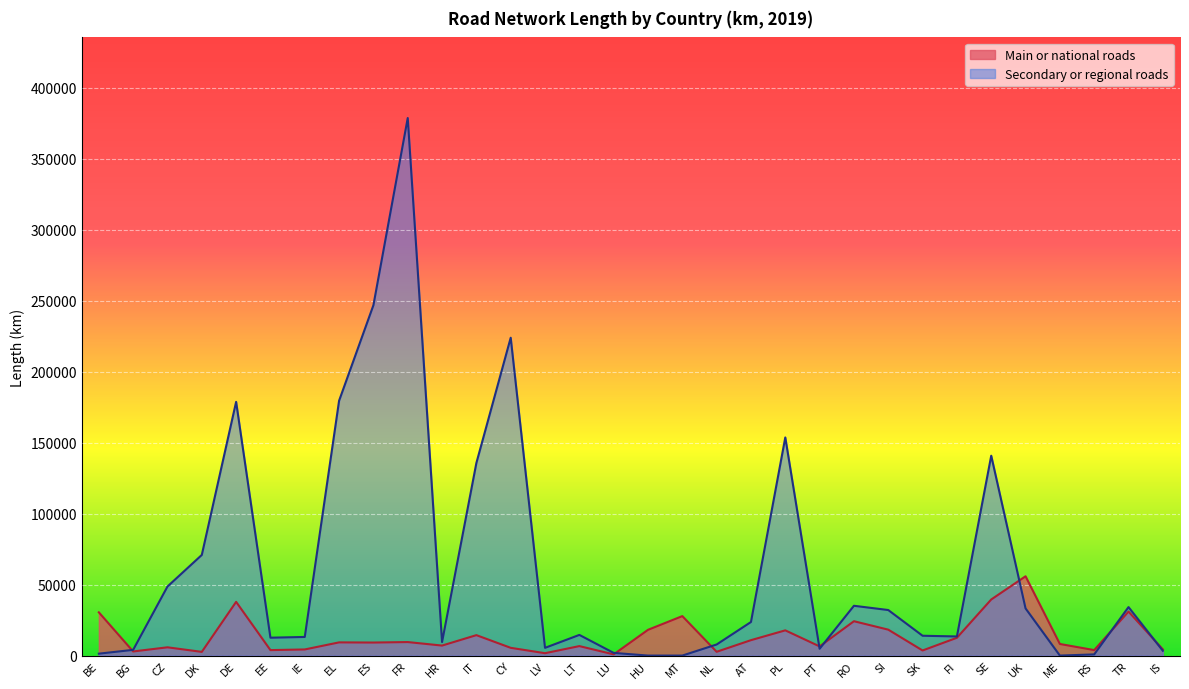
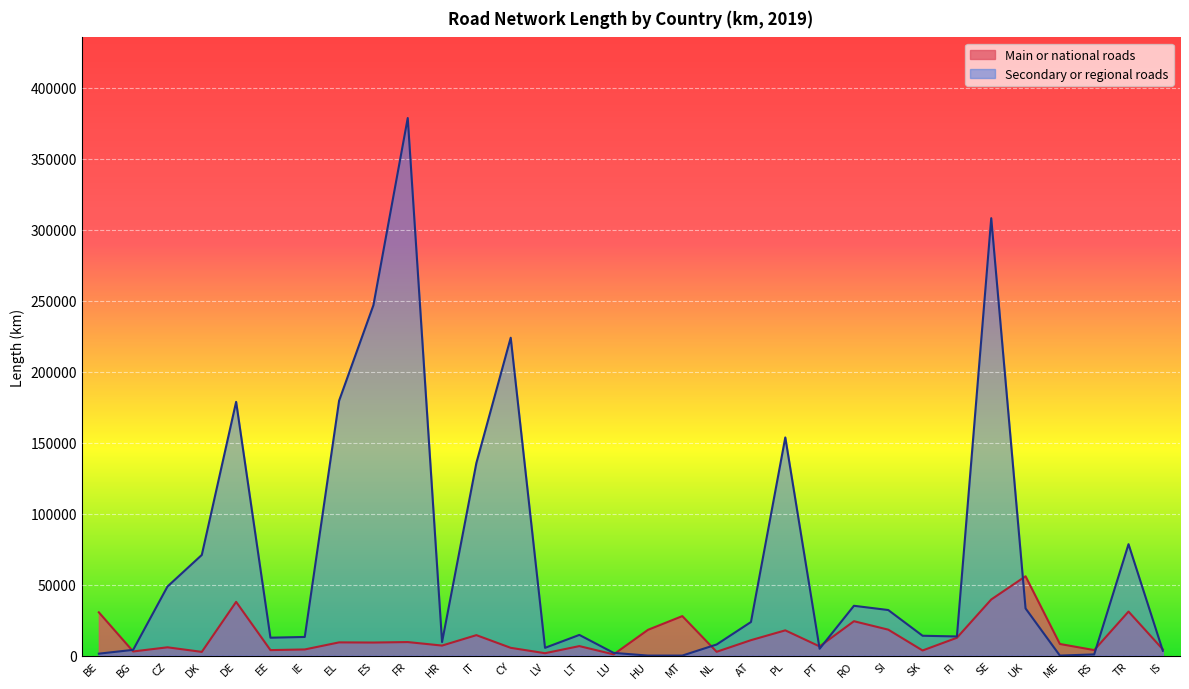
  {
    "Main or national roads": {
      "BE": 30000,
      "CZ": 6000,
      "DK": 3000,
      "DE": 38000,
      "EE": 4000,
      "IE": 4000,
      "EL": 9000,
      "ES": 9000,
      "FR": 10000,
      "HR": 7000,
      "IT": 14000,
      "CY": 5000,
      "LV": 2000,
      "LT": 7000,
      "HU": 18000,
      "MT": 28000,
      "NL": 3000,
      "AT": 11000,
      "PL": 18000,
      "RO": 24000,
      "SI": 18000,
      "SK": 4000,
      "SE": 40000,
      "UK": 56000,
      "ME": 8000,
      "RS": 4000,
      "TR": 31000
    },
    "Secondary or regional roads": {
      "BE": 1000,
      "CZ": 49000,
      "DK": 71000,
      "DE": 179000,
      "EE": 13000,
      "IE": 13000,
      "EL": 180000,
      "ES": 247000,
      "FR": 379000,
      "HR": 10000,
      "IT": 136000,
      "CY": 224000,
      "LV": 5000,
      "LT": 15000,
      "HU": 0,
      "MT": 0,
      "NL": 8000,
      "AT": 24000,
      "PL": 154000,
      "RO": 35000,
      "SI": 32000,
      "SK": 14000,
-     "SE": 141000,
+     "SE": 308000,
      "UK": 33000,
      "ME": 0,
      "RS": 1000,
-     "TR": 34000
+     "TR": 78000
    }
  }
